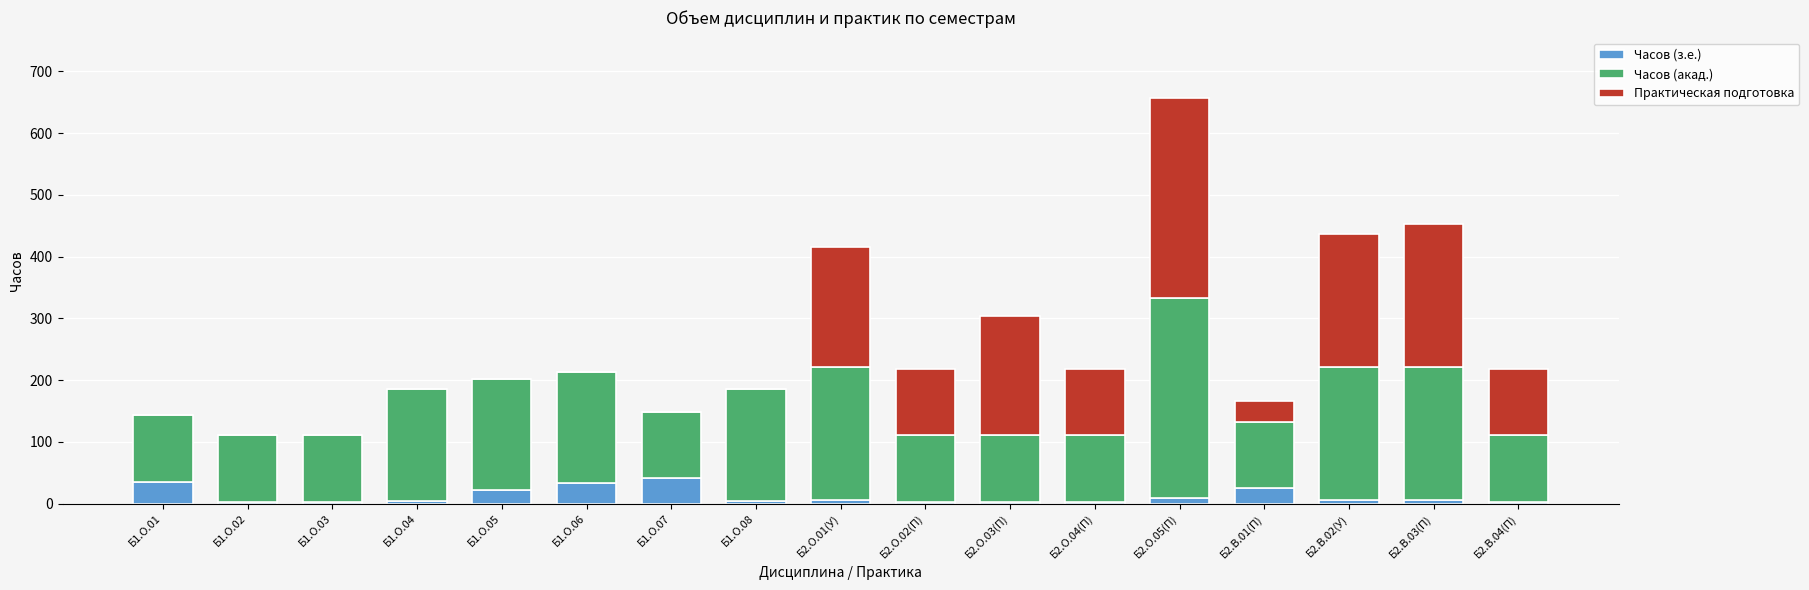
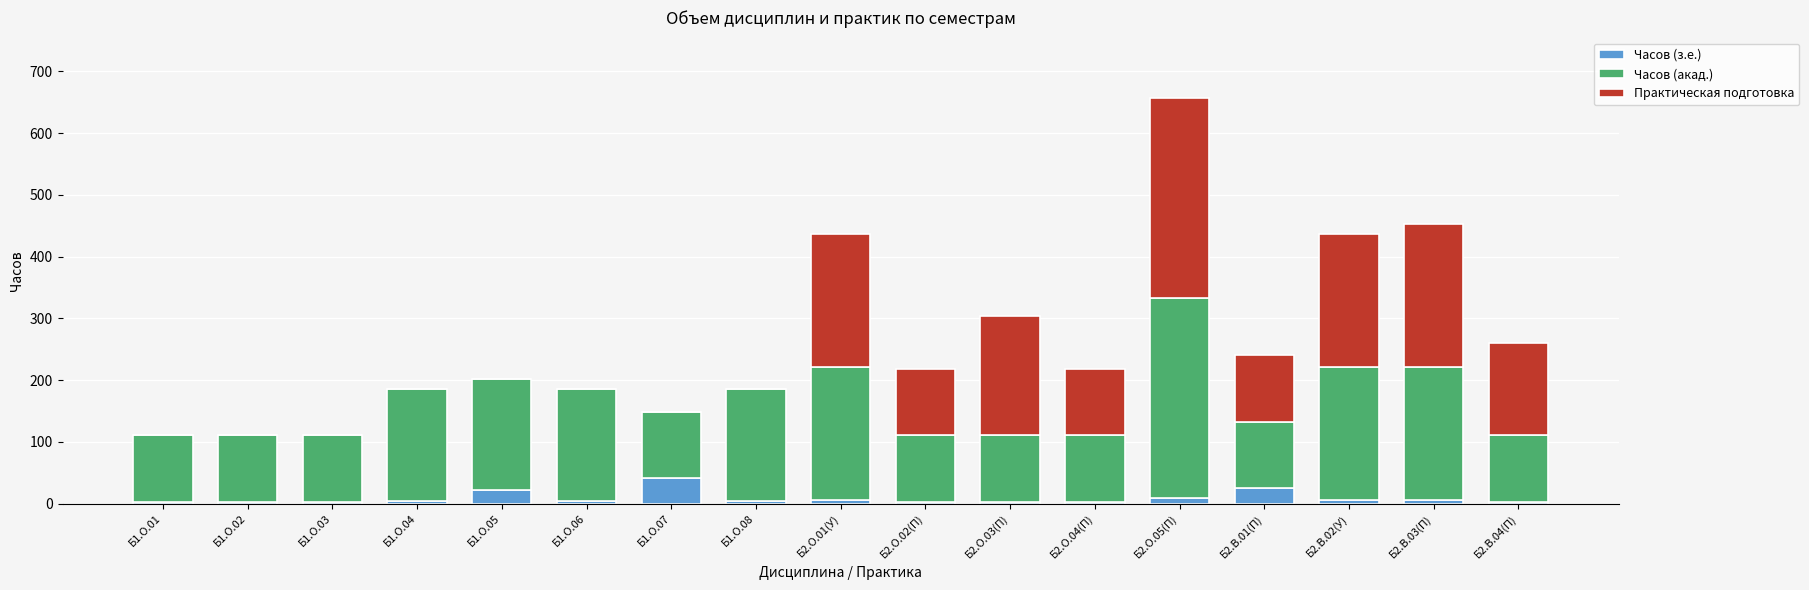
  {
    "Часов (з.е.)": {
-     "Б1.О.01": 40,
+     "Б1.О.01": 0,
      "Б1.О.04": 10,
      "Б1.О.05": 20,
-     "Б1.О.06": 30,
+     "Б1.О.06": 10,
      "Б1.О.07": 40,
      "Б1.О.08": 10,
      "Б2.О.01(У)": 10,
      "Б2.О.05(П)": 10,
      "Б2.В.01(П)": 30,
      "Б2.В.02(У)": 10,
      "Б2.В.03(П)": 10
    },
    "Часов (акад.)": {
      "Б1.О.01": 110,
      "Б1.О.02": 110,
      "Б1.О.03": 110,
      "Б1.О.04": 180,
      "Б1.О.05": 180,
      "Б1.О.06": 180,
      "Б1.О.07": 110,
      "Б1.О.08": 180,
      "Б2.О.01(У)": 220,
      "Б2.О.02(П)": 110,
      "Б2.О.03(П)": 110,
      "Б2.О.04(П)": 110,
      "Б2.О.05(П)": 320,
      "Б2.В.01(П)": 110,
      "Б2.В.02(У)": 220,
      "Б2.В.03(П)": 220,
      "Б2.В.04(П)": 110
    },
    "Практическая подготовка": {
      "Б1.О.01": 0,
      "Б1.О.02": 0,
      "Б1.О.03": 0,
      "Б1.О.04": 0,
      "Б1.О.05": 0,
      "Б1.О.06": 0,
      "Б1.О.07": 0,
      "Б1.О.08": 0,
-     "Б2.О.01(У)": 190,
+     "Б2.О.01(У)": 220,
      "Б2.О.02(П)": 110,
      "Б2.О.03(П)": 190,
      "Б2.О.04(П)": 110,
      "Б2.О.05(П)": 320,
-     "Б2.В.01(П)": 30,
+     "Б2.В.01(П)": 110,
      "Б2.В.02(У)": 220,
      "Б2.В.03(П)": 230,
-     "Б2.В.04(П)": 110
+     "Б2.В.04(П)": 150
    }
  }
